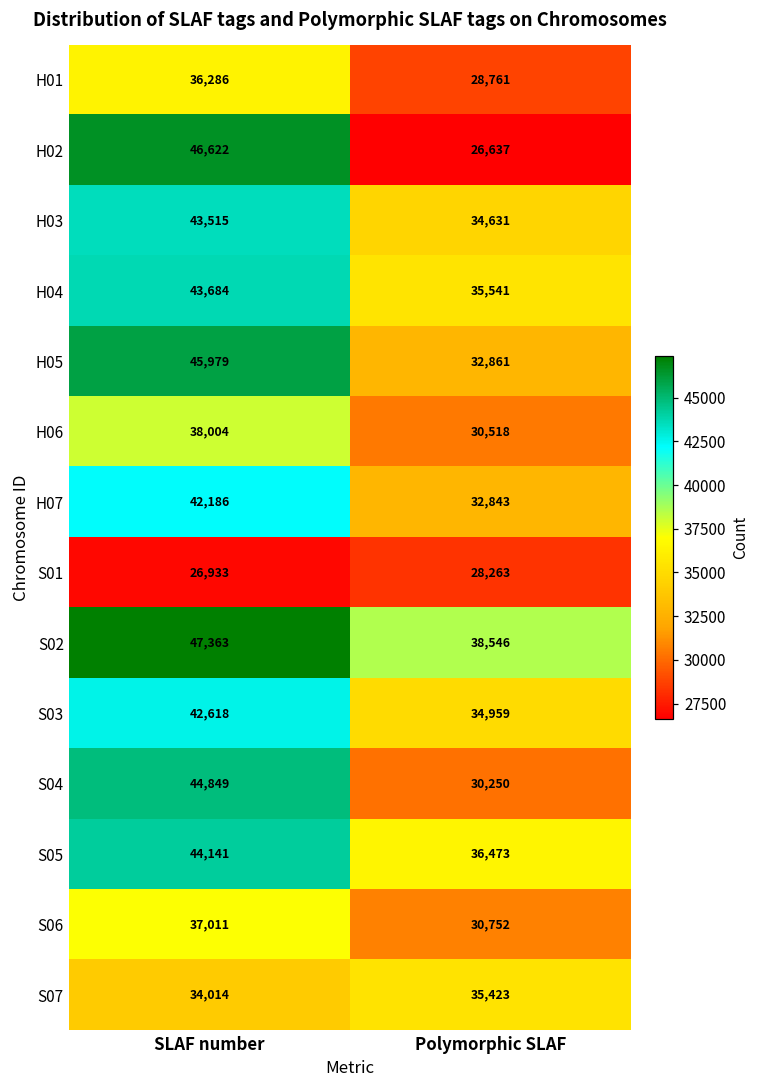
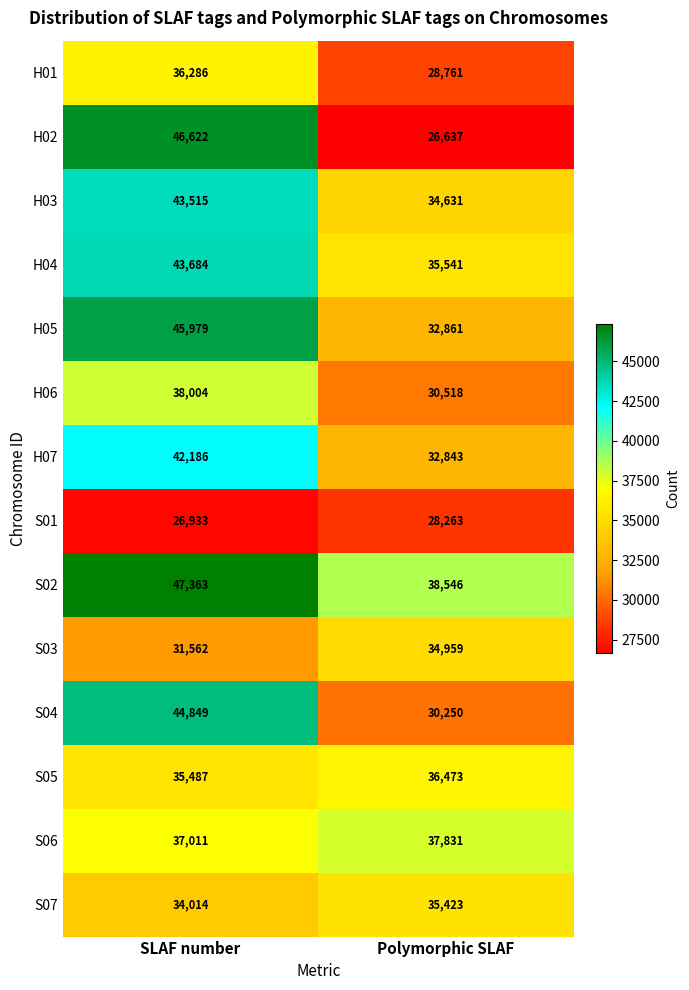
  {
    "H01": {
      "SLAF number": "36,286",
      "Polymorphic SLAF": "28,761"
    },
    "H02": {
      "SLAF number": "46,622",
      "Polymorphic SLAF": "26,637"
    },
    "H03": {
      "SLAF number": "43,515",
      "Polymorphic SLAF": "34,631"
    },
    "H04": {
      "SLAF number": "43,684",
      "Polymorphic SLAF": "35,541"
    },
    "H05": {
      "SLAF number": "45,979",
      "Polymorphic SLAF": "32,861"
    },
    "H06": {
      "SLAF number": "38,004",
      "Polymorphic SLAF": "30,518"
    },
    "H07": {
      "SLAF number": "42,186",
      "Polymorphic SLAF": "32,843"
    },
    "S01": {
      "SLAF number": "26,933",
      "Polymorphic SLAF": "28,263"
    },
    "S02": {
      "SLAF number": "47,363",
      "Polymorphic SLAF": "38,546"
    },
    "S03": {
-     "SLAF number": "42,618",
+     "SLAF number": "31,562",
      "Polymorphic SLAF": "34,959"
    },
    "S04": {
      "SLAF number": "44,849",
      "Polymorphic SLAF": "30,250"
    },
    "S05": {
-     "SLAF number": "44,141",
+     "SLAF number": "35,487",
      "Polymorphic SLAF": "36,473"
    },
    "S06": {
      "SLAF number": "37,011",
-     "Polymorphic SLAF": "30,752"
+     "Polymorphic SLAF": "37,831"
    },
    "S07": {
      "SLAF number": "34,014",
      "Polymorphic SLAF": "35,423"
    }
  }
